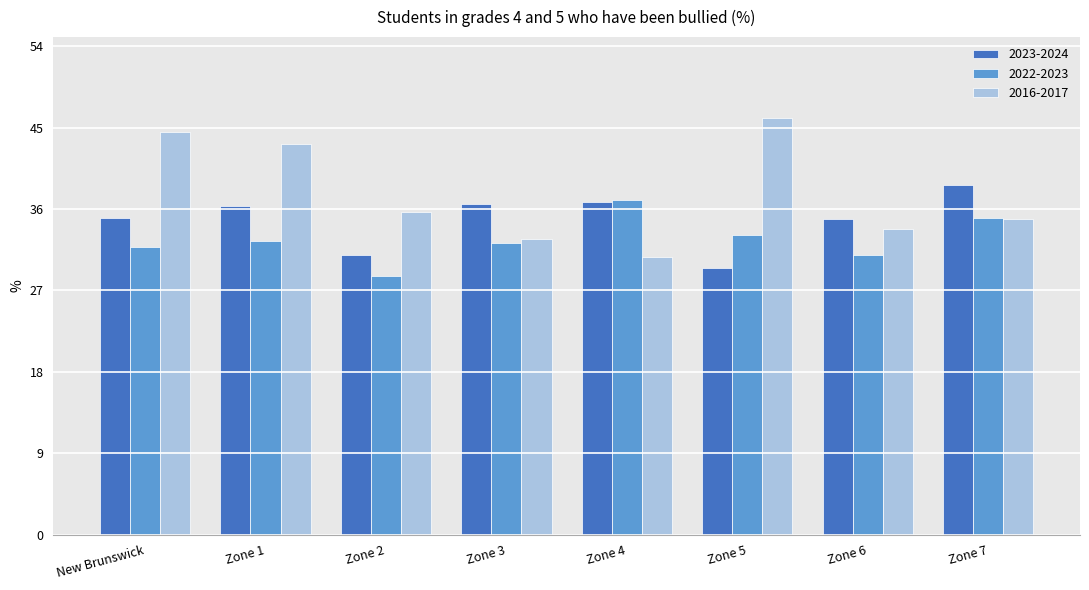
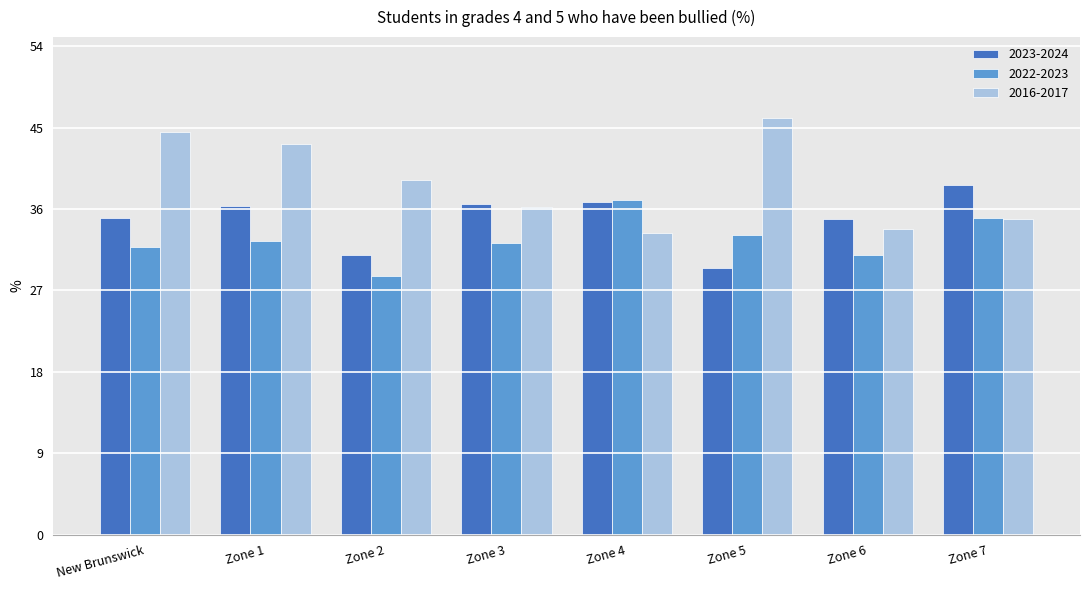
  {
    "2016-2017": {
      "New Brunswick": 44,
      "Zone 1": 43,
-     "Zone 2": 36,
-     "Zone 3": 33,
-     "Zone 4": 31,
+     "Zone 2": 39,
+     "Zone 3": 36,
+     "Zone 4": 33,
      "Zone 5": 46,
      "Zone 6": 34,
      "Zone 7": 35
    }
  }
